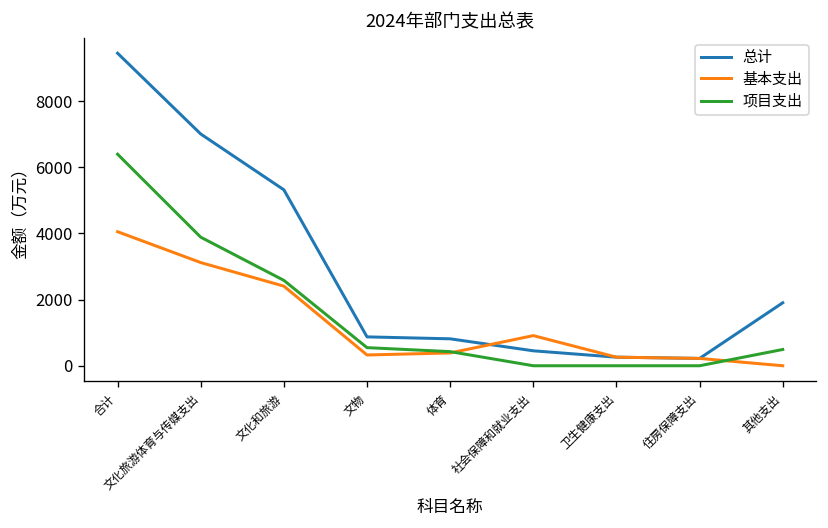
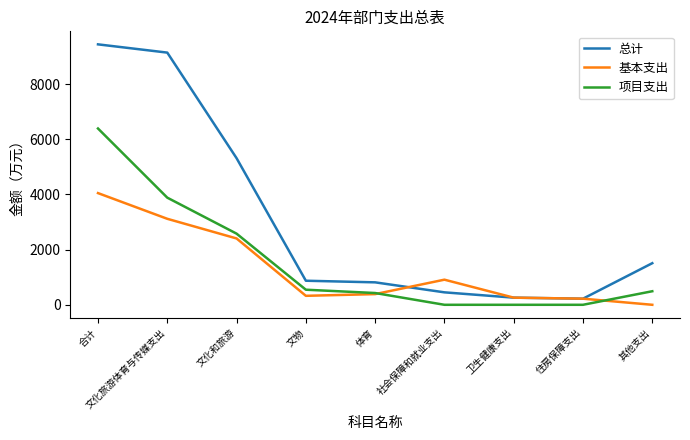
  {
    "总计": {
      "合计": 9400,
-     "文化旅游体育与传媒支出": 7000,
+     "文化旅游体育与传媒支出": 9100,
      "文化和旅游": 5300,
      "文物": 900,
      "体育": 800,
      "社会保障和就业支出": 500,
-     "其他支出": 1900
+     "其他支出": 1500
    },
    "基本支出": {
      "合计": 4100,
      "文化旅游体育与传媒支出": 3100,
      "文化和旅游": 2400,
      "文物": 300,
      "社会保障和就业支出": 900,
      "其他支出": 0
    },
    "项目支出": {
      "合计": 6400,
      "文化旅游体育与传媒支出": 3900,
      "文化和旅游": 2600,
      "文物": 500,
      "社会保障和就业支出": 0,
      "卫生健康支出": 0,
      "住房保障支出": 0,
      "其他支出": 500
    }
  }
